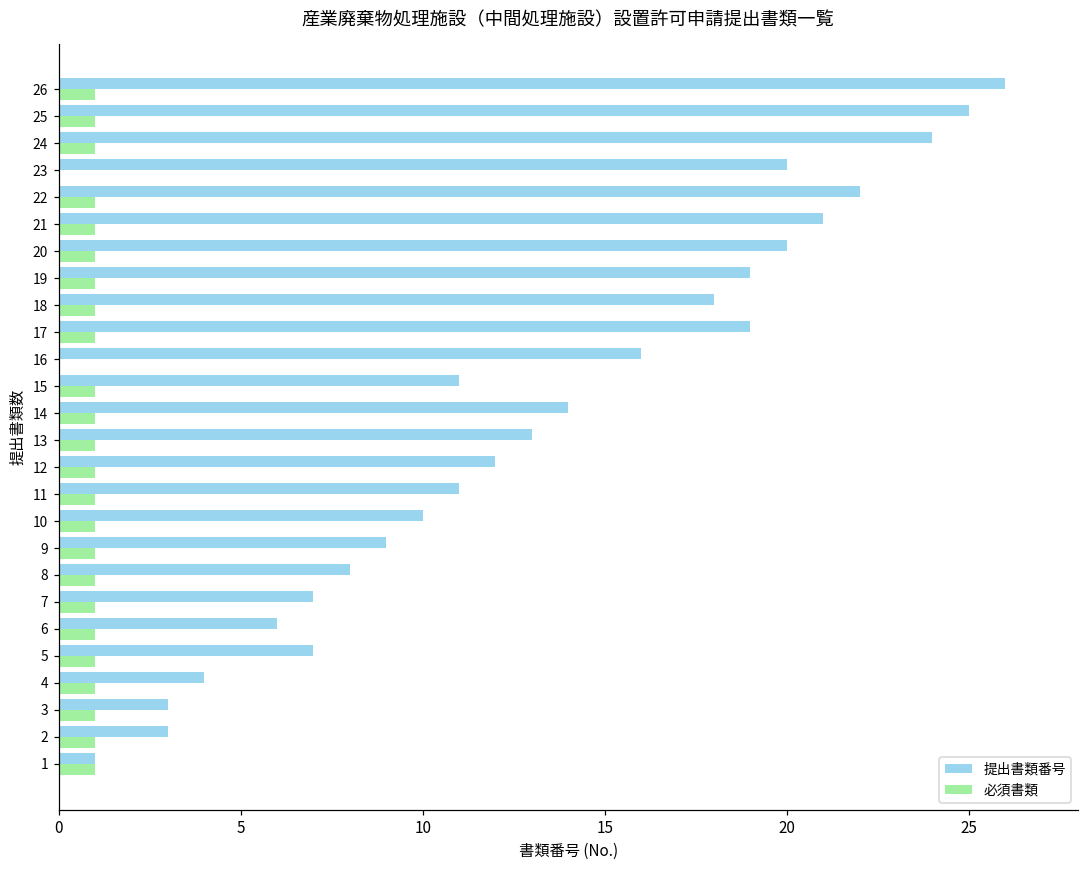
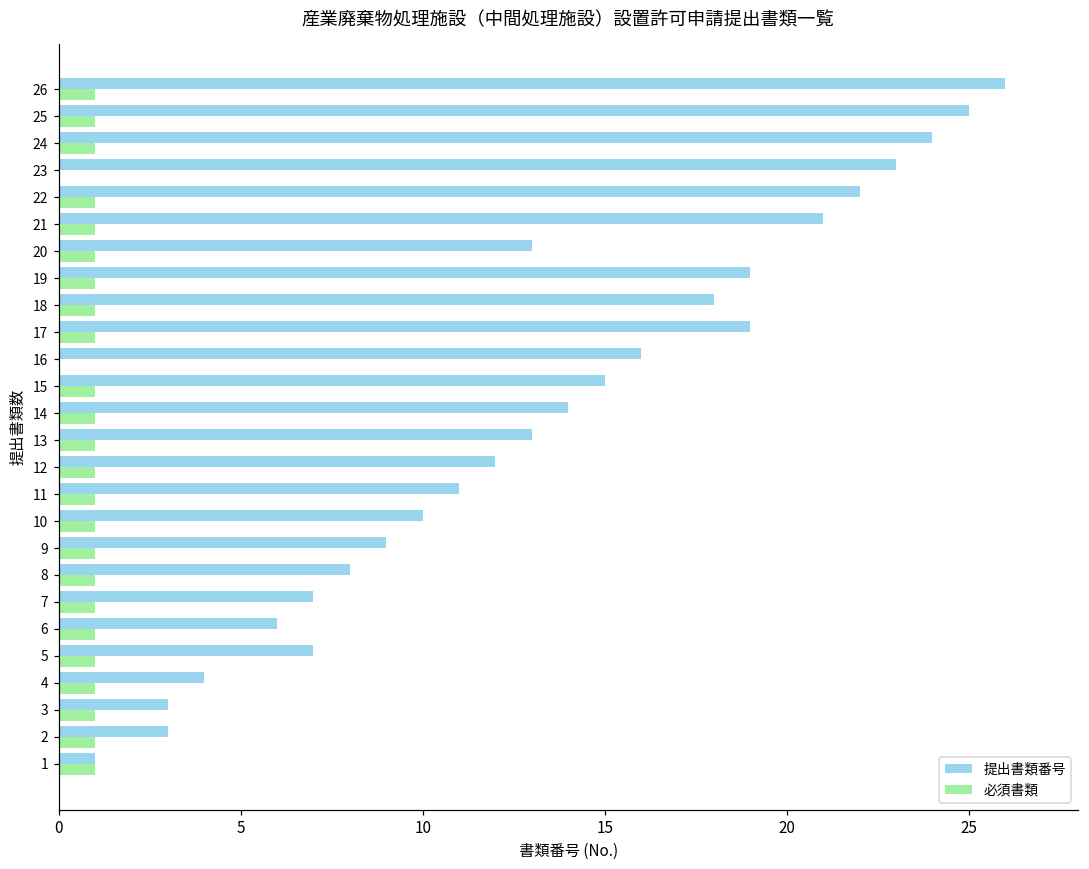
  {
    "提出書類番号": {
      "26": 26,
      "25": 25,
      "24": 24,
-     "23": 20,
+     "23": 23,
      "22": 22,
      "21": 21,
-     "20": 20,
+     "20": 13,
      "19": 19,
      "18": 18,
      "17": 19,
      "16": 16,
-     "15": 11,
+     "15": 15,
      "14": 14,
      "13": 13,
      "12": 12,
      "11": 11,
      "10": 10,
      "9": 9,
      "8": 8,
      "7": 7,
      "6": 6,
      "5": 7,
      "4": 4,
      "3": 3,
      "2": 3,
      "1": 1
    },
    "必須書類": {
      "26": 1,
      "25": 1,
      "24": 1,
      "23": 0,
      "22": 1,
      "21": 1,
      "20": 1,
      "19": 1,
      "18": 1,
      "17": 1,
      "16": 0,
      "15": 1,
      "14": 1,
      "13": 1,
      "12": 1,
      "11": 1,
      "10": 1,
      "9": 1,
      "8": 1,
      "7": 1,
      "6": 1,
      "5": 1,
      "4": 1,
      "3": 1,
      "2": 1,
      "1": 1
    }
  }
